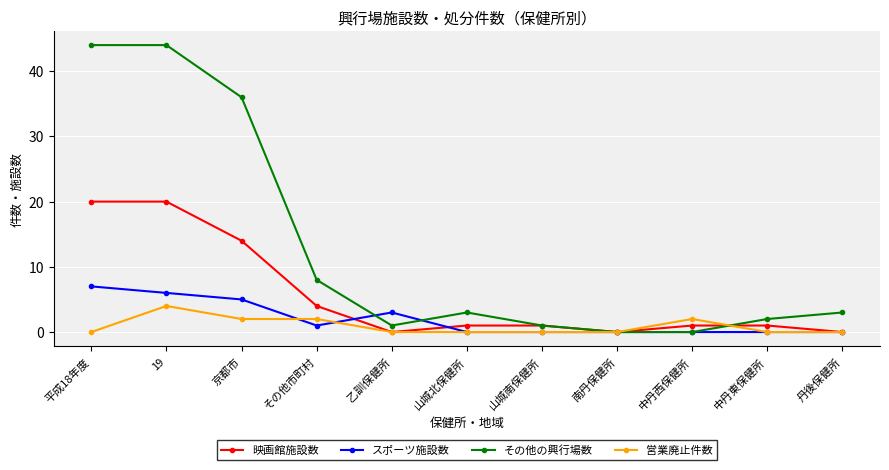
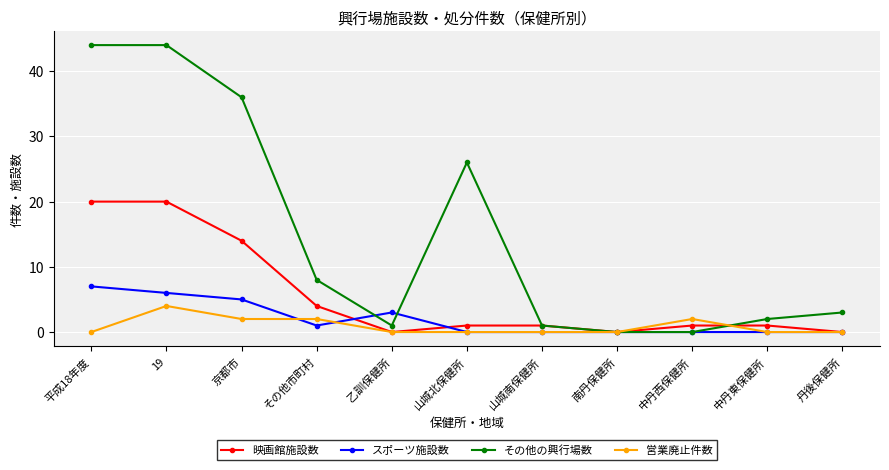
  {
    "映画館施設数": {
      "平成18年度": 20,
      "19": 20,
      "京都市": 14,
      "その他市町村": 4,
      "山城北保健所": 1,
      "中丹西保健所": 1,
      "中丹東保健所": 1
    },
    "スポーツ施設数": {
      "平成18年度": 7,
      "19": 6,
      "京都市": 5,
      "その他市町村": 1,
      "乙訓保健所": 3
    },
    "その他の興行場数": {
      "平成18年度": 44,
      "19": 44,
      "京都市": 36,
      "その他市町村": 8,
      "乙訓保健所": 1,
-     "山城北保健所": 3,
+     "山城北保健所": 26,
      "中丹東保健所": 2,
      "丹後保健所": 3
    },
    "営業廃止件数": {
      "平成18年度": 0,
      "19": 4,
      "京都市": 2,
      "その他市町村": 2,
      "中丹西保健所": 2
    }
  }
